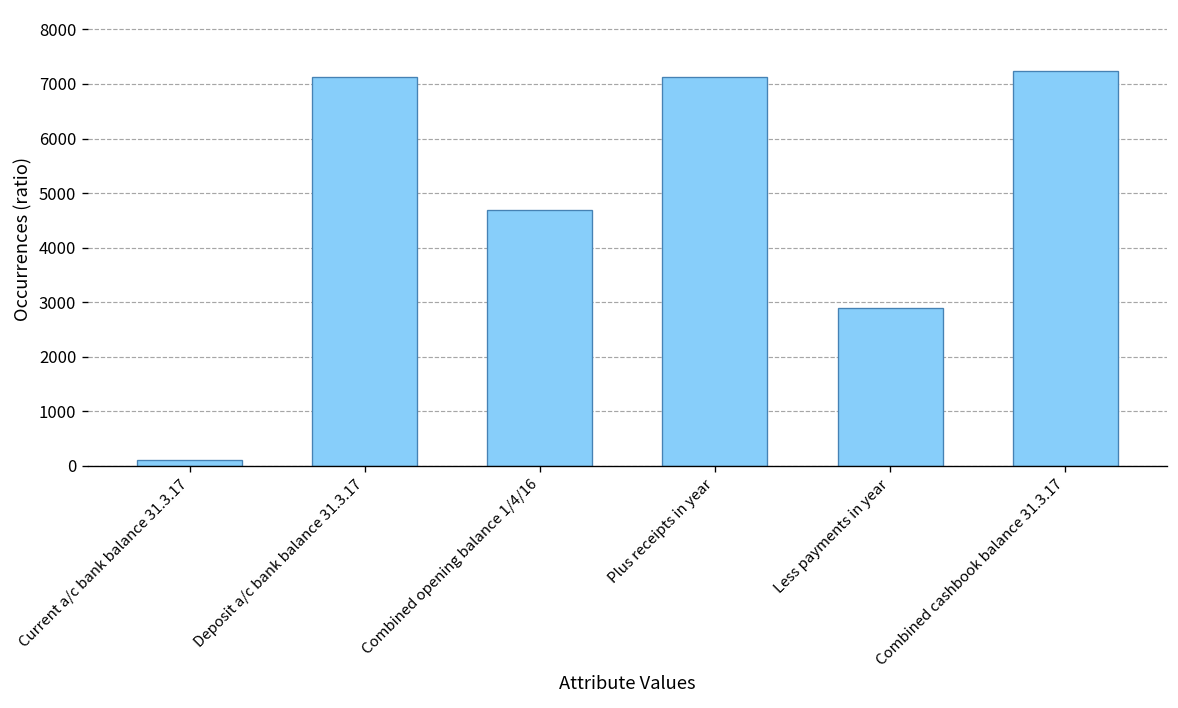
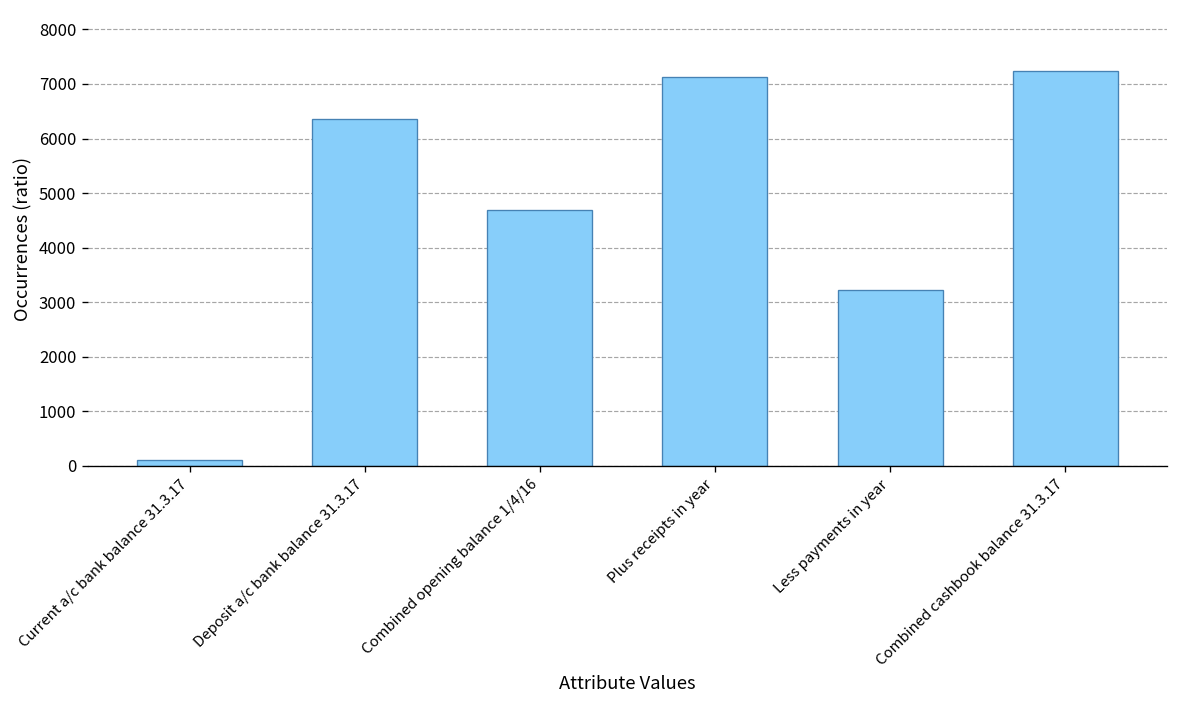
  {
    "Current a/c bank balance 31.3.17": 100,
-   "Deposit a/c bank balance 31.3.17": 7100,
+   "Deposit a/c bank balance 31.3.17": 6400,
    "Combined opening balance 1/4/16": 4700,
    "Plus receipts in year": 7100,
-   "Less payments in year": 2900,
+   "Less payments in year": 3200,
    "Combined cashbook balance 31.3.17": 7200
  }
